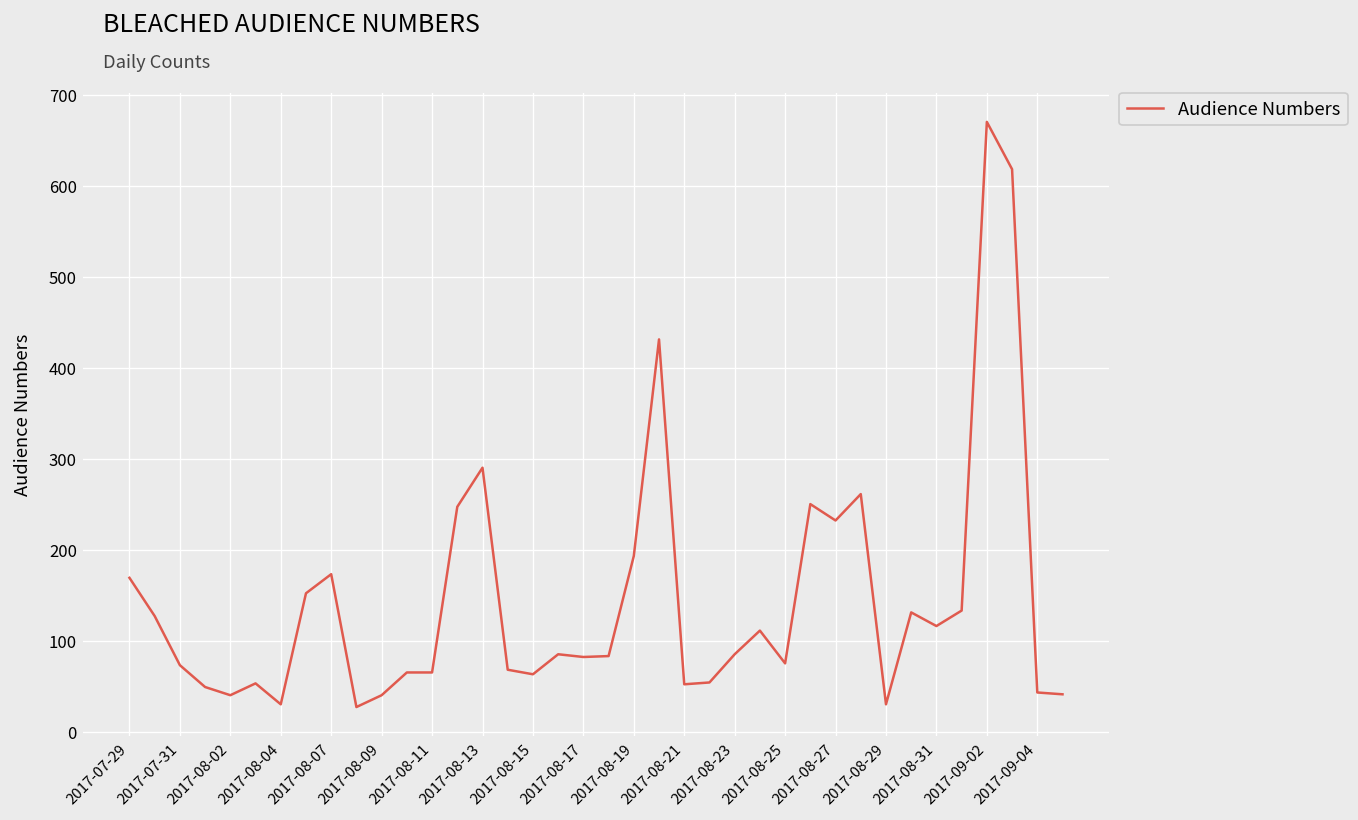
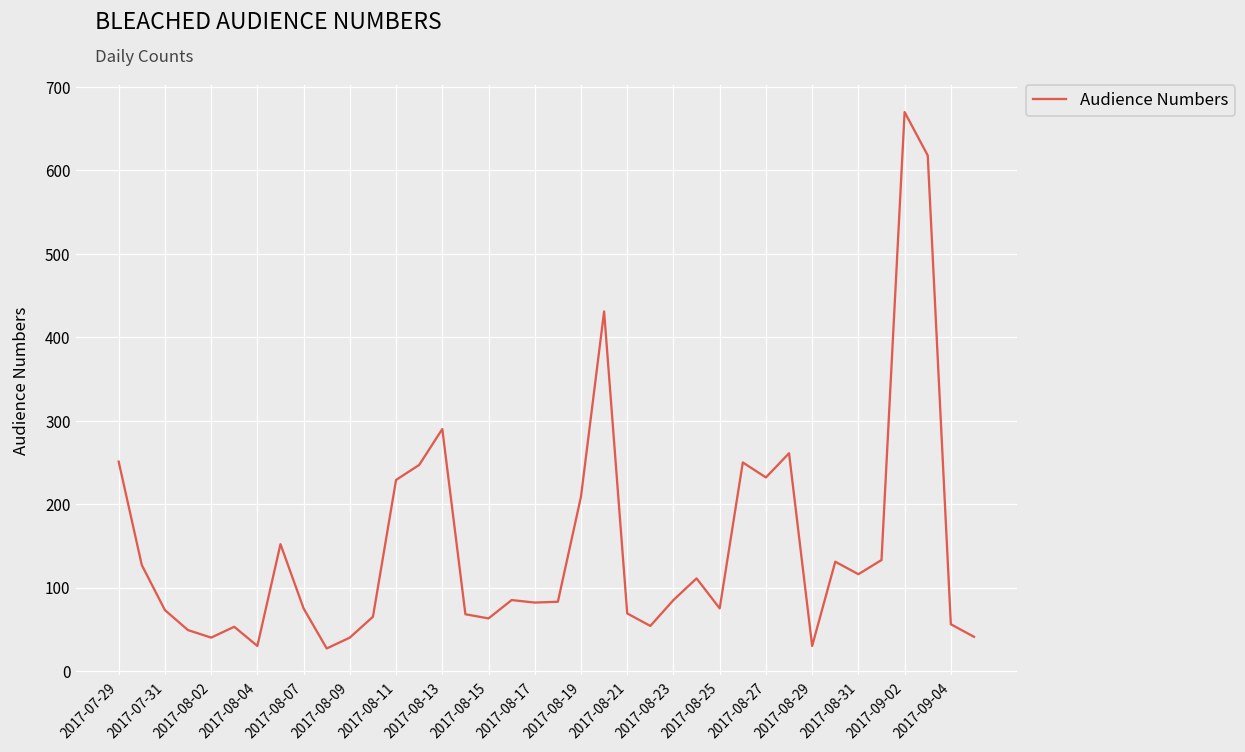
  {
-   "2017-07-29": 170,
+   "2017-07-29": 250,
    "2017-07-31": 70,
    "2017-08-02": 40,
    "2017-08-04": 30,
-   "2017-08-07": 170,
+   "2017-08-07": 80,
    "2017-08-09": 40,
-   "2017-08-11": 70,
+   "2017-08-11": 230,
    "2017-08-13": 290,
    "2017-08-15": 60,
    "2017-08-17": 80,
-   "2017-08-19": 190,
-   "2017-08-21": 50,
+   "2017-08-19": 210,
+   "2017-08-21": 70,
    "2017-08-23": 90,
    "2017-08-25": 80,
    "2017-08-27": 230,
    "2017-08-29": 30,
    "2017-08-31": 120,
    "2017-09-02": 670,
-   "2017-09-04": 40
+   "2017-09-04": 60
  }
